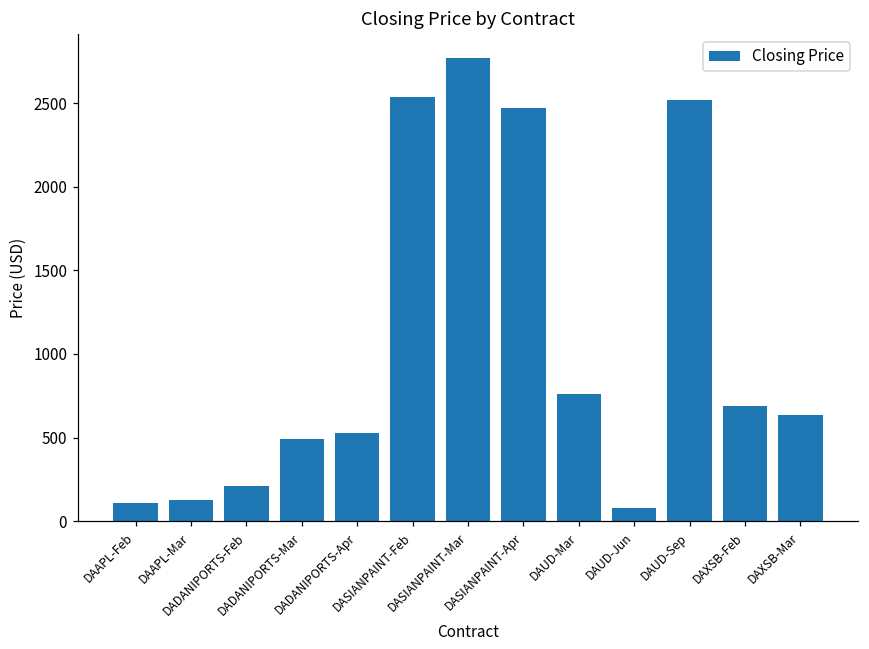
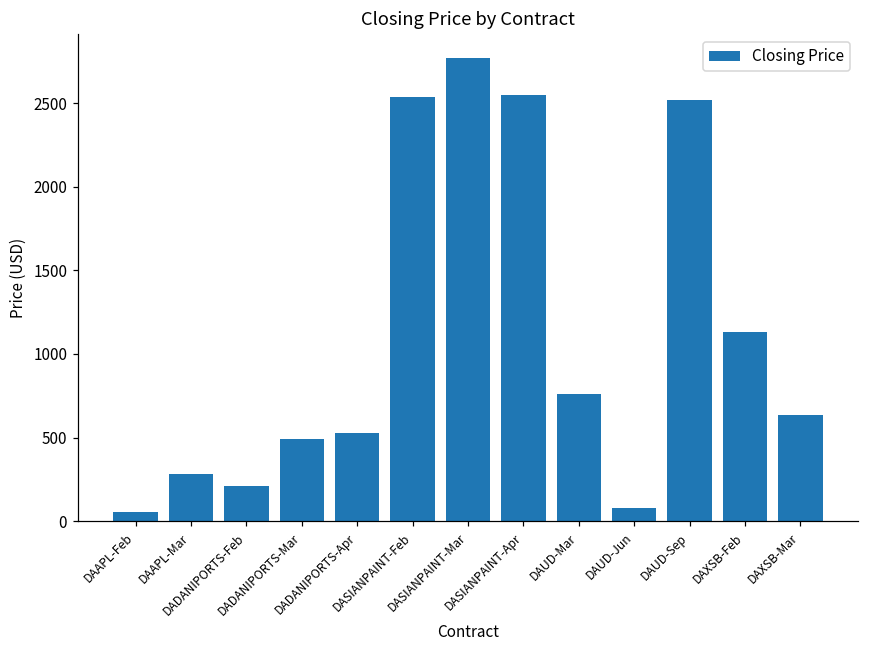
  {
-   "DAAPL-Feb": 110,
-   "DAAPL-Mar": 130,
+   "DAAPL-Feb": 50,
+   "DAAPL-Mar": 280,
    "DADANIPORTS-Feb": 210,
    "DADANIPORTS-Mar": 490,
    "DADANIPORTS-Apr": 530,
    "DASIANPAINT-Feb": 2530,
    "DASIANPAINT-Mar": 2770,
-   "DASIANPAINT-Apr": 2470,
+   "DASIANPAINT-Apr": 2550,
    "DAUD-Mar": 760,
    "DAUD-Jun": 80,
    "DAUD-Sep": 2520,
-   "DAXSB-Feb": 690,
+   "DAXSB-Feb": 1130,
    "DAXSB-Mar": 630
  }
